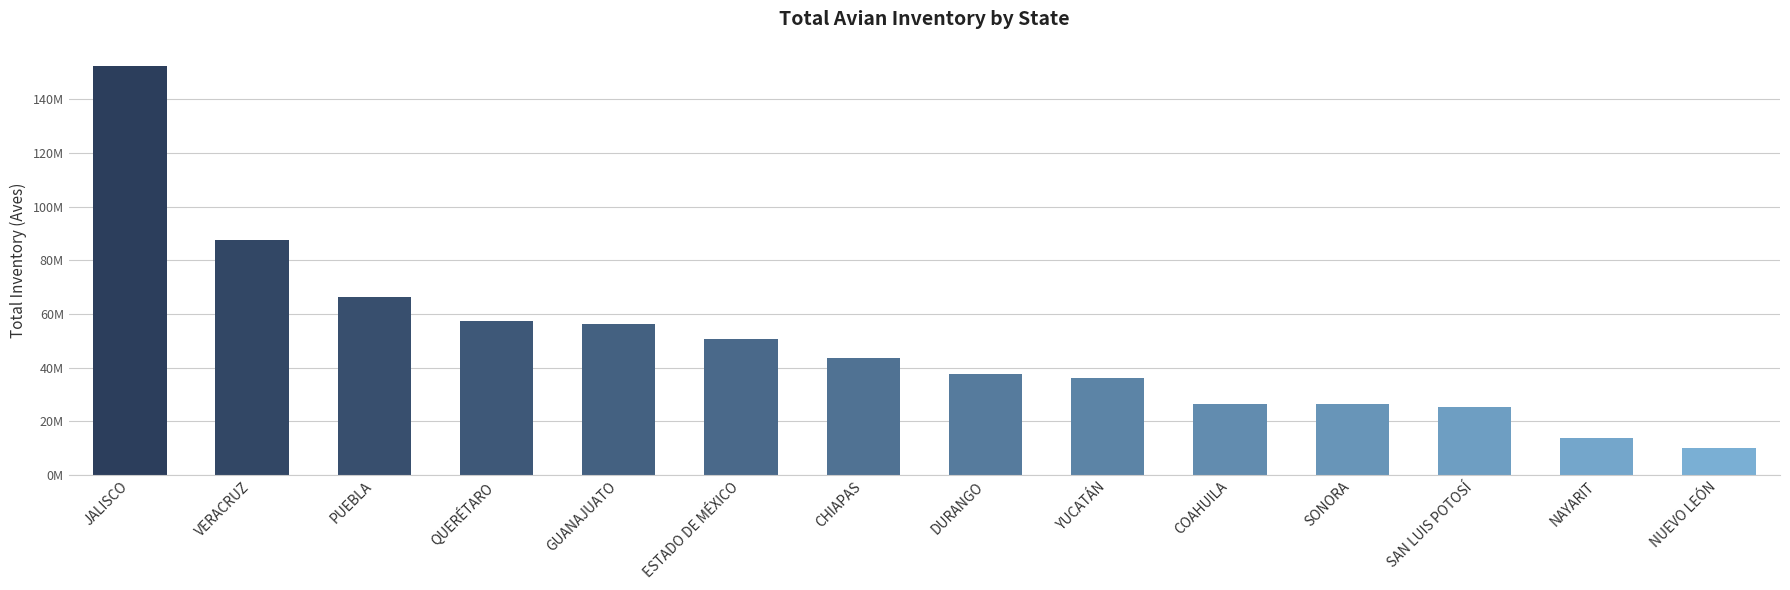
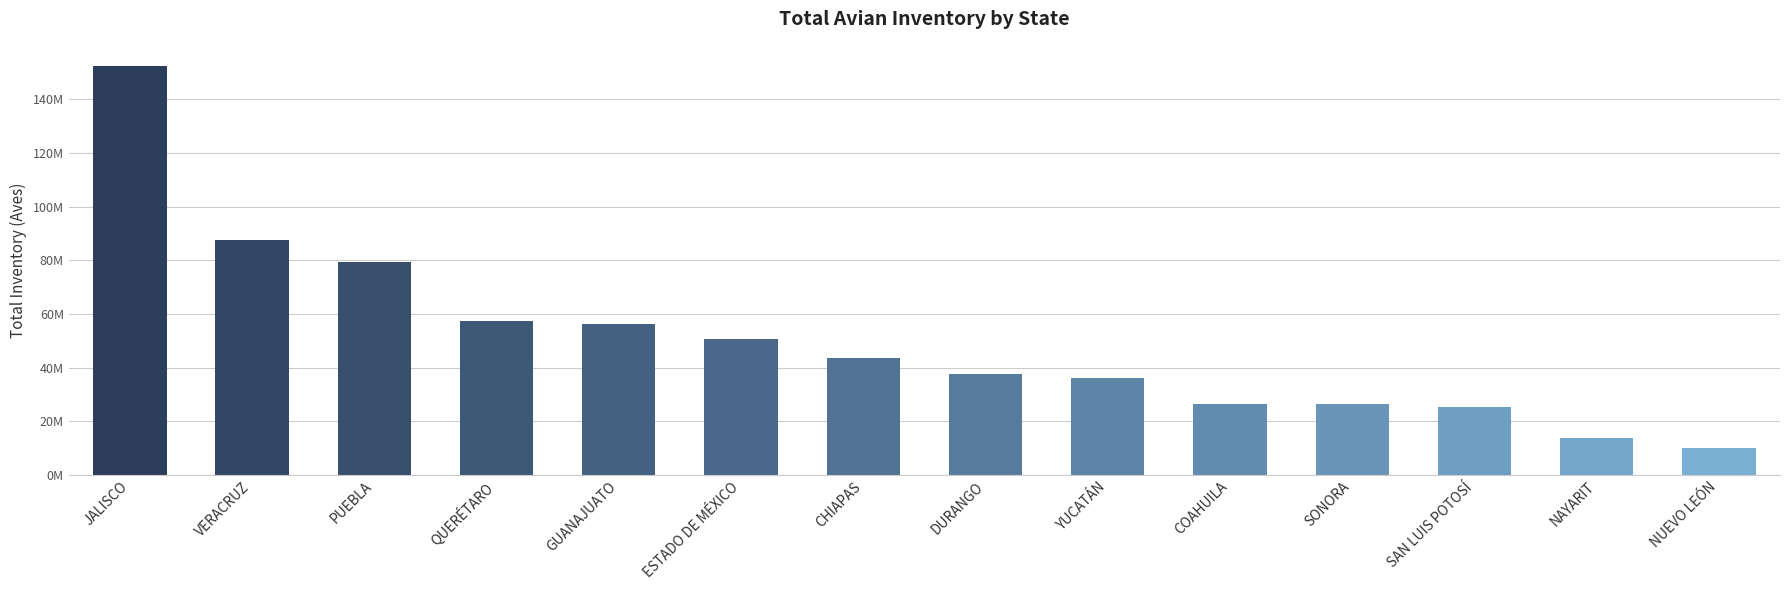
  {
    "JALISCO": 152000000,
    "VERACRUZ": 88000000,
-   "PUEBLA": 66000000,
+   "PUEBLA": 80000000,
    "QUERÉTARO": 58000000,
    "GUANAJUATO": 56000000,
    "ESTADO DE MÉXICO": 51000000,
    "CHIAPAS": 44000000,
    "DURANGO": 38000000,
    "YUCATÁN": 36000000,
    "COAHUILA": 27000000,
    "SONORA": 26000000,
    "SAN LUIS POTOSÍ": 25000000,
    "NAYARIT": 14000000,
    "NUEVO LEÓN": 10000000
  }
